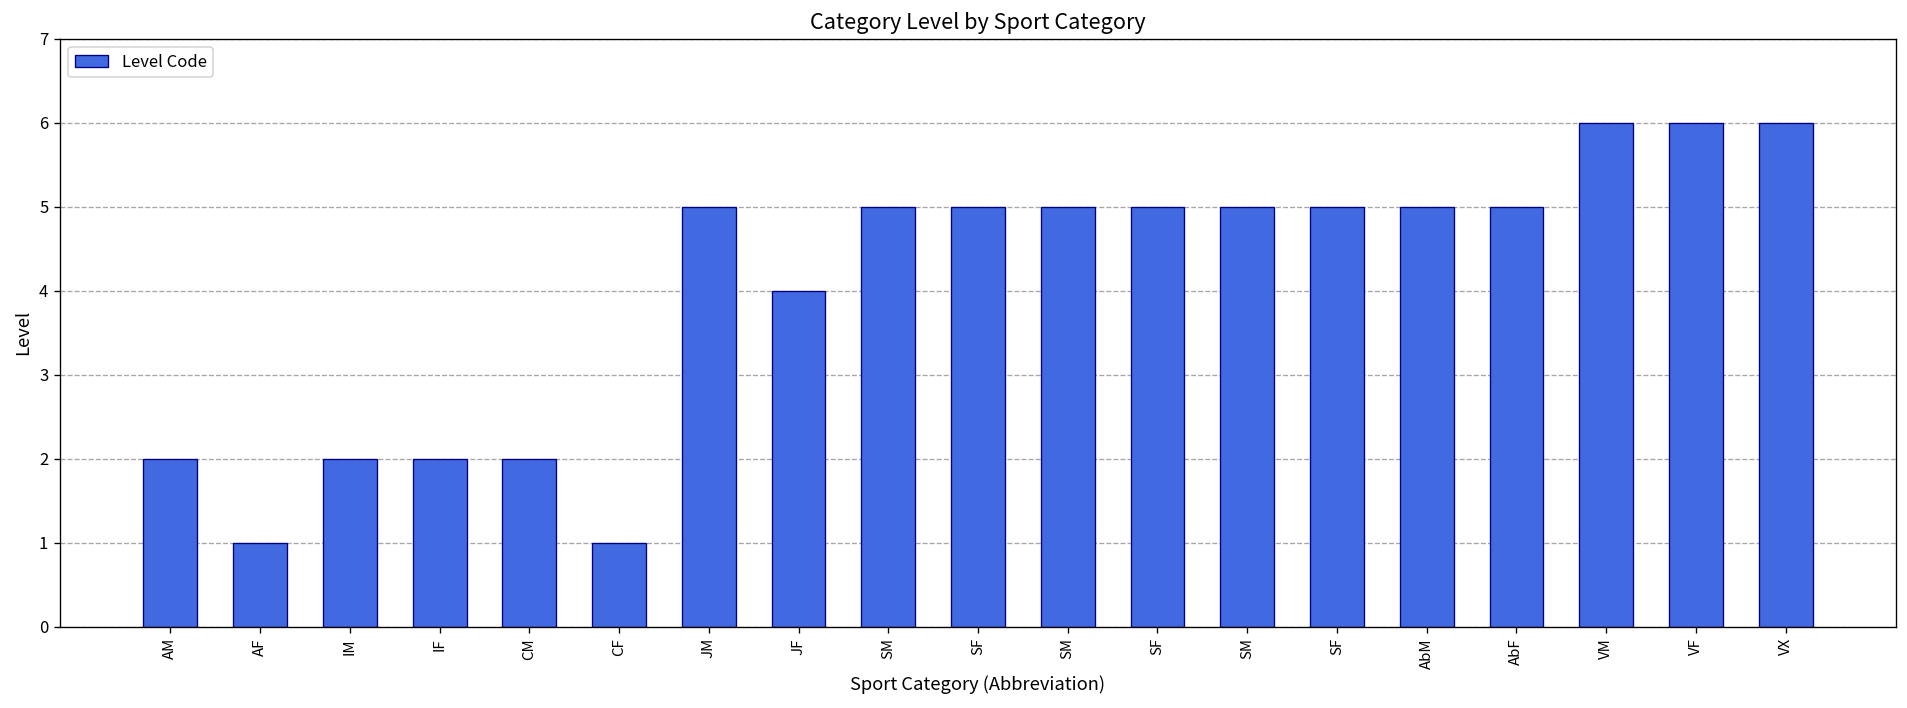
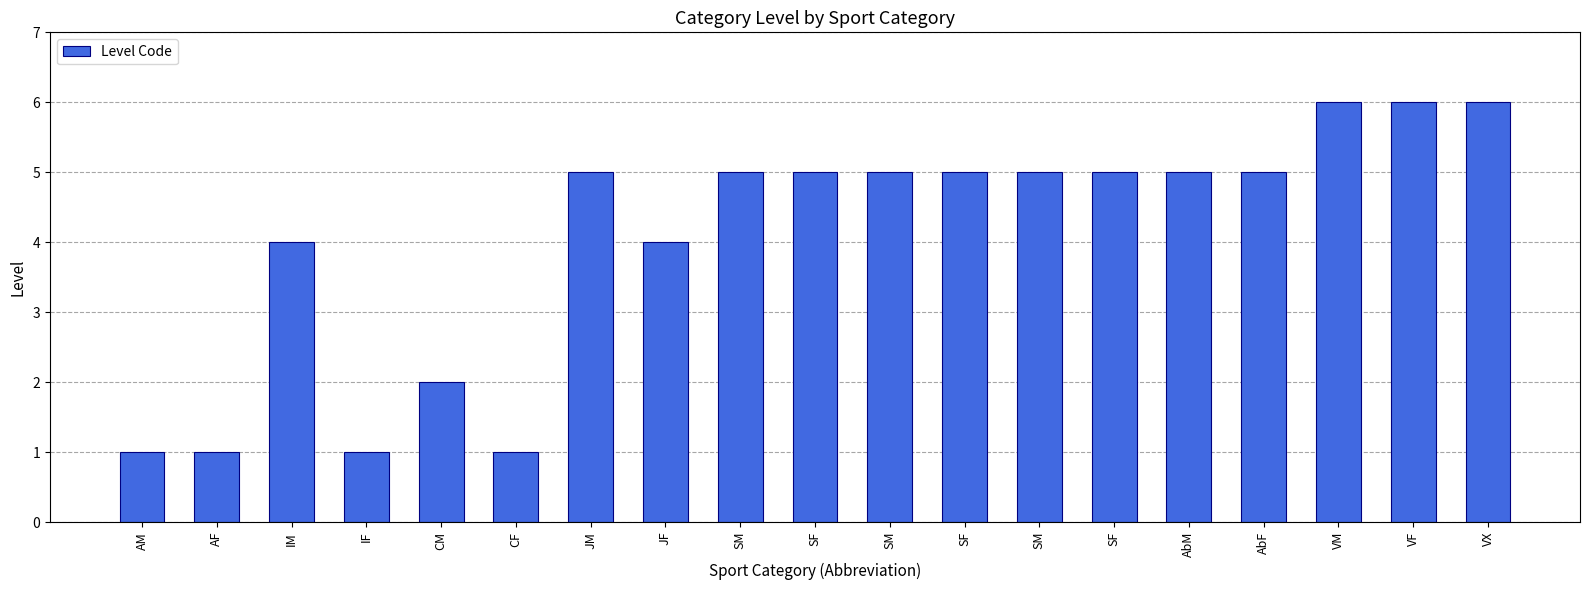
  {
-   "AM": 2,
+   "AM": 1,
    "AF": 1,
-   "IM": 2,
-   "IF": 2,
+   "IM": 4,
+   "IF": 1,
    "CM": 2,
    "CF": 1,
    "JM": 5,
    "JF": 4,
    "AbM": 5,
    "AbF": 5,
    "VM": 6,
    "VF": 6,
    "VX": 6
  }
